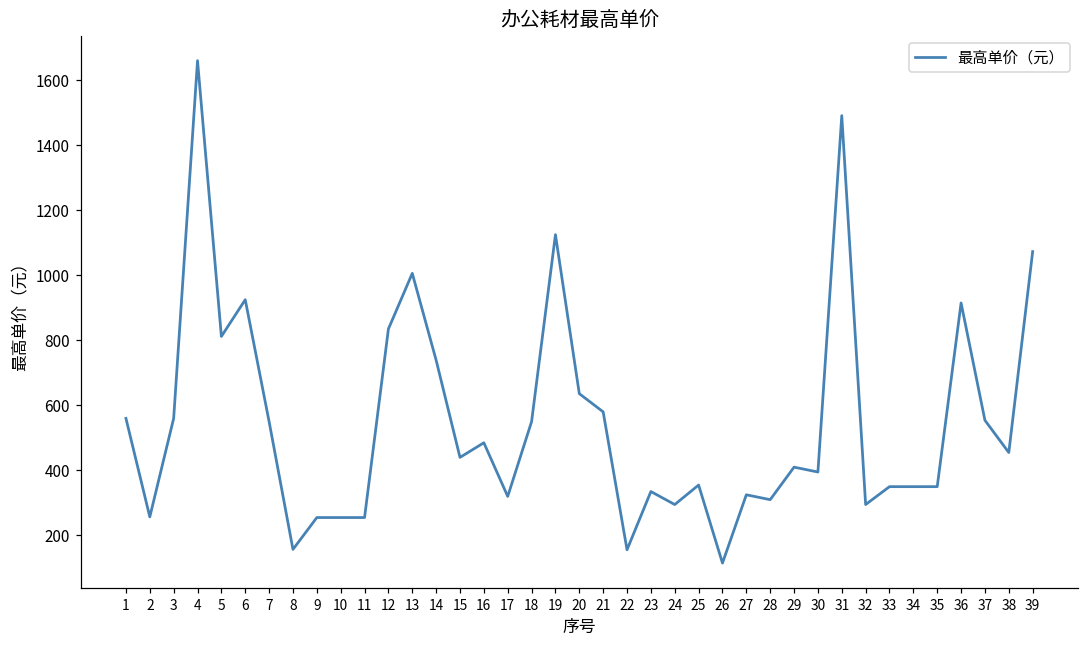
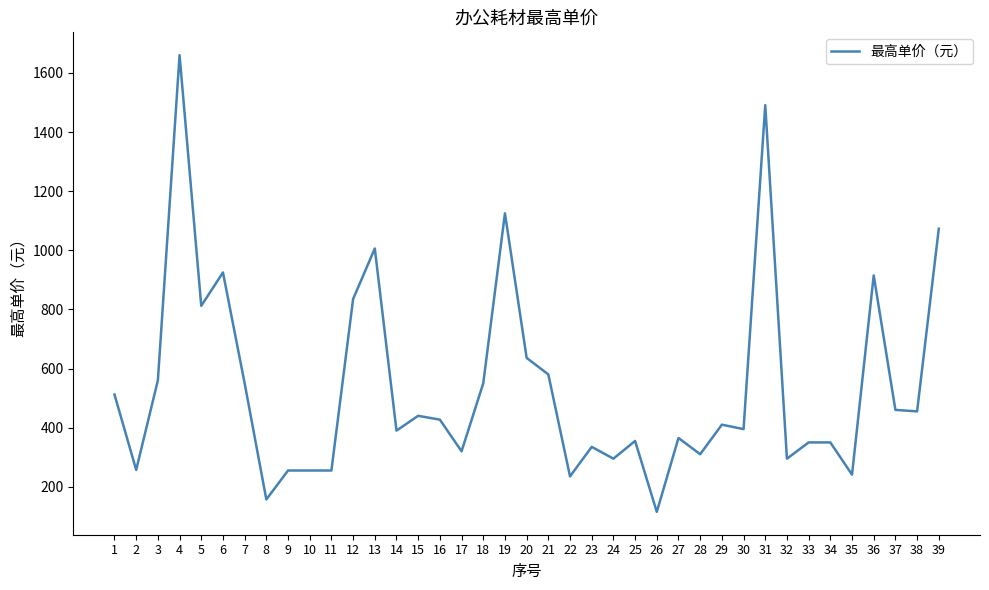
  {
-   "1": 560,
+   "1": 510,
    "2": 260,
    "3": 560,
    "4": 1660,
    "5": 810,
    "6": 930,
    "7": 550,
    "8": 160,
    "9": 260,
    "10": 260,
    "11": 260,
    "12": 840,
    "13": 1010,
-   "14": 740,
+   "14": 390,
    "15": 440,
-   "16": 490,
+   "16": 430,
    "17": 320,
    "18": 550,
    "19": 1130,
    "20": 640,
    "21": 580,
-   "22": 160,
+   "22": 240,
    "23": 340,
    "24": 300,
    "25": 360,
    "26": 120,
-   "27": 330,
+   "27": 370,
    "28": 310,
    "29": 410,
    "30": 400,
    "31": 1490,
    "32": 300,
    "33": 350,
    "34": 350,
-   "35": 350,
+   "35": 240,
    "36": 920,
-   "37": 550,
+   "37": 460,
    "38": 460,
    "39": 1070
  }
